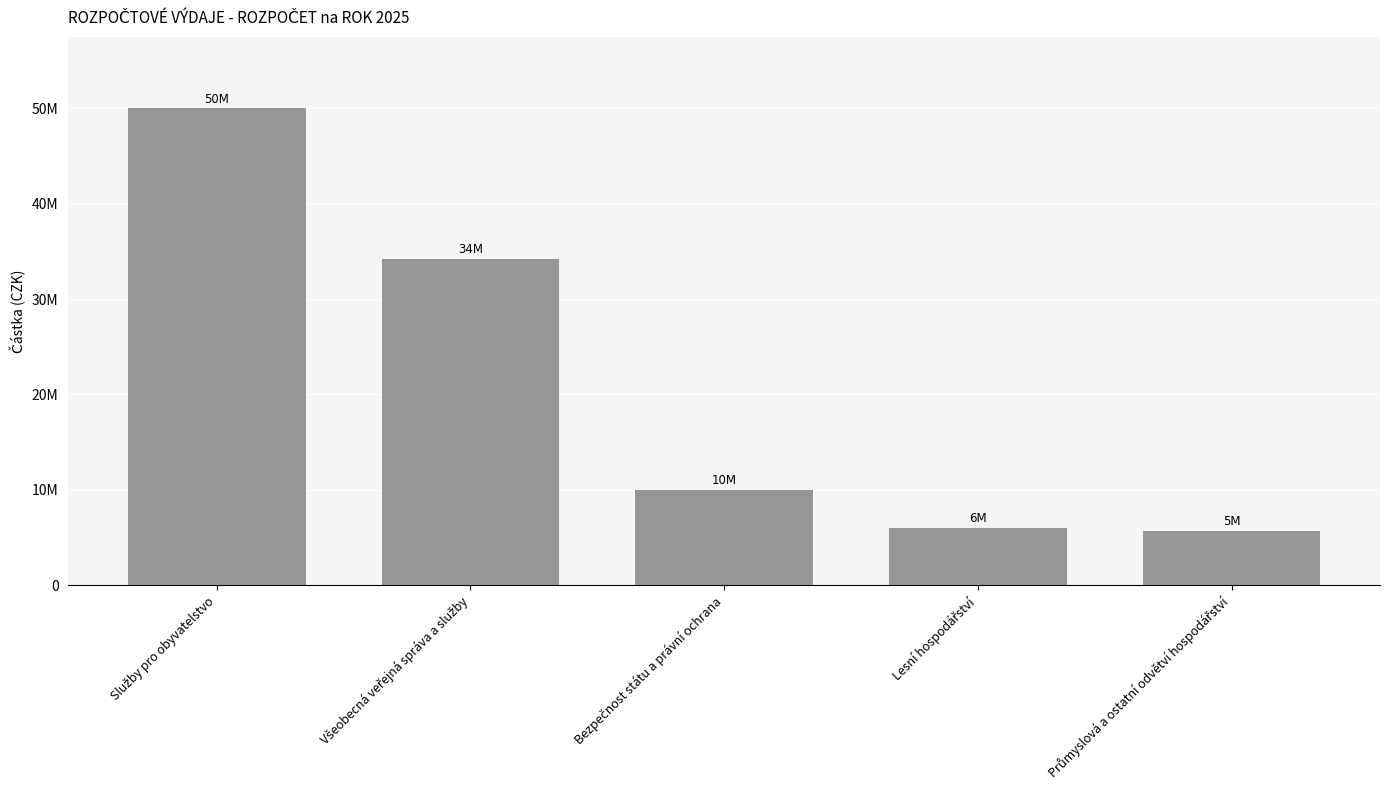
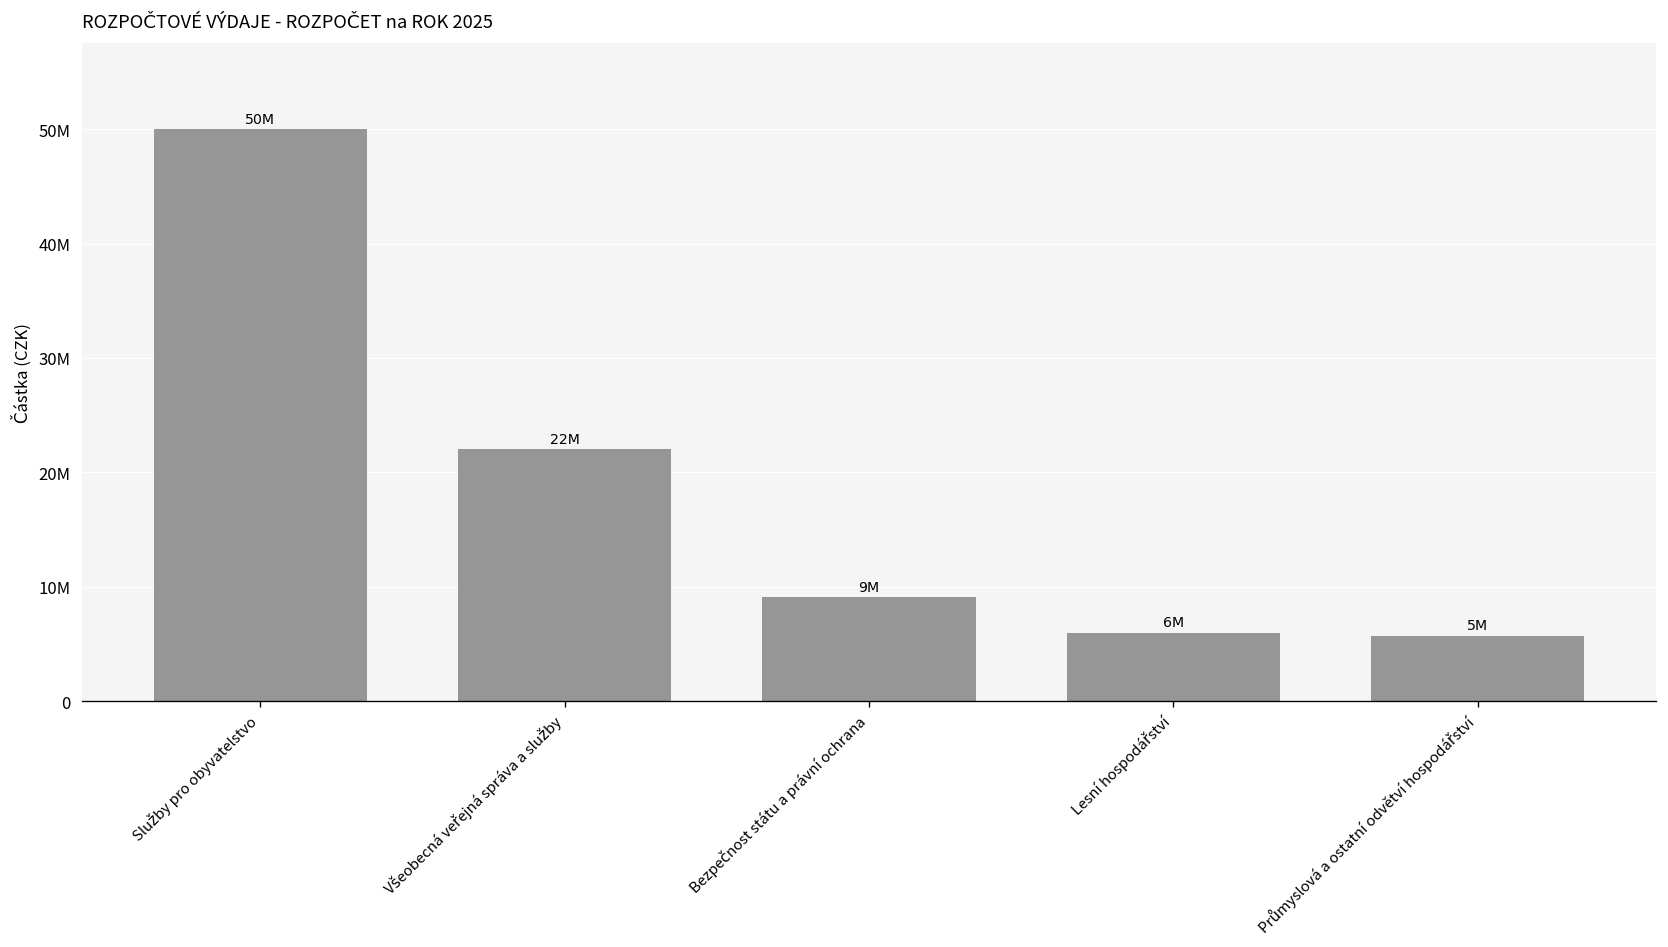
  {
    "Služby pro obyvatelstvo": "50M",
-   "Všeobecná veřejná správa a služby": "34M",
-   "Bezpečnost státu a právní ochrana": "10M",
+   "Všeobecná veřejná správa a služby": "22M",
+   "Bezpečnost státu a právní ochrana": "9M",
    "Lesní hospodářství": "6M"
  }
